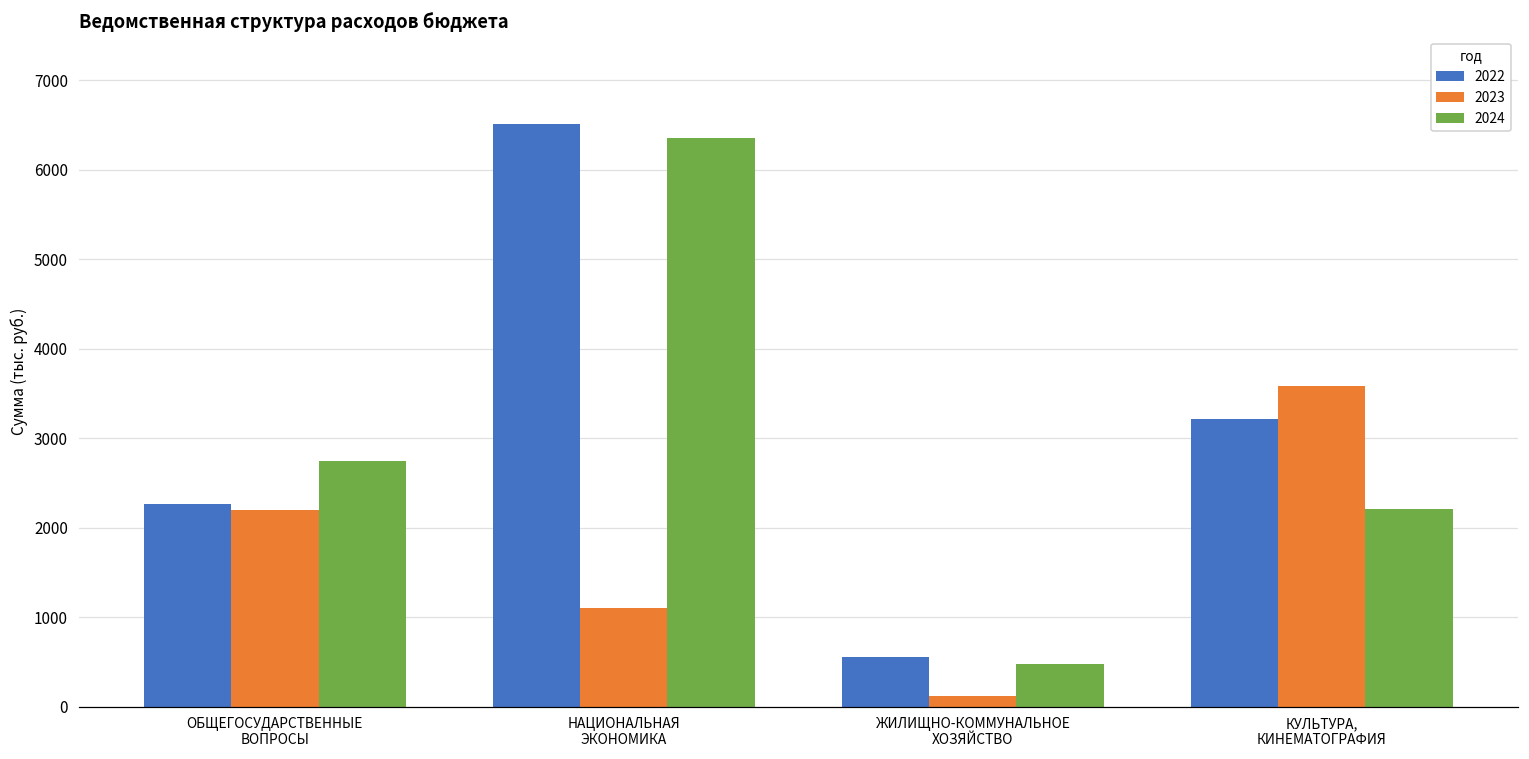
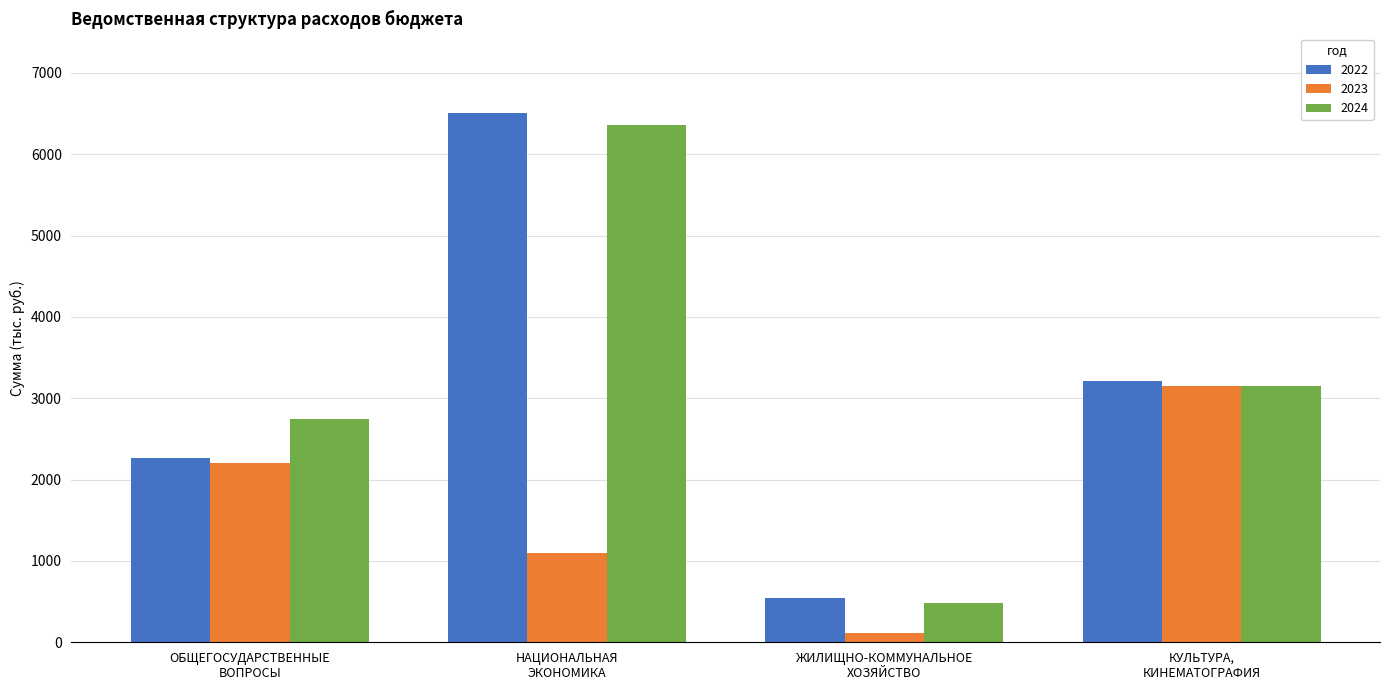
  {
    "2022": {
      "ОБЩЕГОСУДАРСТВЕННЫЕ ВОПРОСЫ": 2300,
      "НАЦИОНАЛЬНАЯ ЭКОНОМИКА": 6500,
      "ЖИЛИЩНО-КОММУНАЛЬНОЕ ХОЗЯЙСТВО": 600,
      "КУЛЬТУРА, КИНЕМАТОГРАФИЯ": 3200
    },
    "2023": {
      "ОБЩЕГОСУДАРСТВЕННЫЕ ВОПРОСЫ": 2200,
      "НАЦИОНАЛЬНАЯ ЭКОНОМИКА": 1100,
      "ЖИЛИЩНО-КОММУНАЛЬНОЕ ХОЗЯЙСТВО": 100,
-     "КУЛЬТУРА, КИНЕМАТОГРАФИЯ": 3600
+     "КУЛЬТУРА, КИНЕМАТОГРАФИЯ": 3100
    },
    "2024": {
      "ОБЩЕГОСУДАРСТВЕННЫЕ ВОПРОСЫ": 2700,
      "НАЦИОНАЛЬНАЯ ЭКОНОМИКА": 6400,
      "ЖИЛИЩНО-КОММУНАЛЬНОЕ ХОЗЯЙСТВО": 500,
-     "КУЛЬТУРА, КИНЕМАТОГРАФИЯ": 2200
+     "КУЛЬТУРА, КИНЕМАТОГРАФИЯ": 3200
    }
  }
